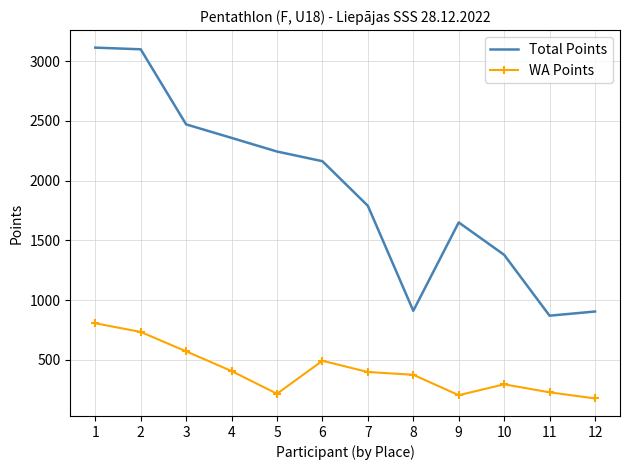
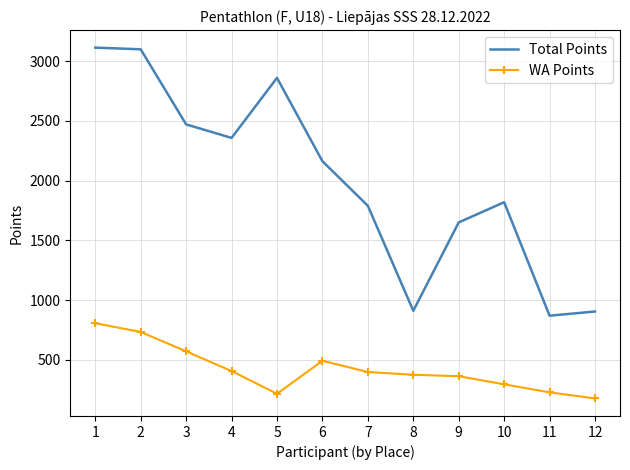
  {
    "Total Points": {
      "1": 3110,
      "2": 3100,
      "3": 2470,
      "4": 2360,
-     "5": 2240,
+     "5": 2860,
      "6": 2160,
      "7": 1790,
      "8": 910,
      "9": 1650,
-     "10": 1380,
+     "10": 1820,
      "11": 870,
      "12": 910
    },
    "WA Points": {
      "1": 810,
      "2": 730,
      "3": 570,
      "4": 410,
      "5": 220,
      "6": 490,
      "7": 400,
      "8": 380,
-     "9": 210,
+     "9": 360,
      "10": 300,
      "11": 230,
      "12": 180
    }
  }
